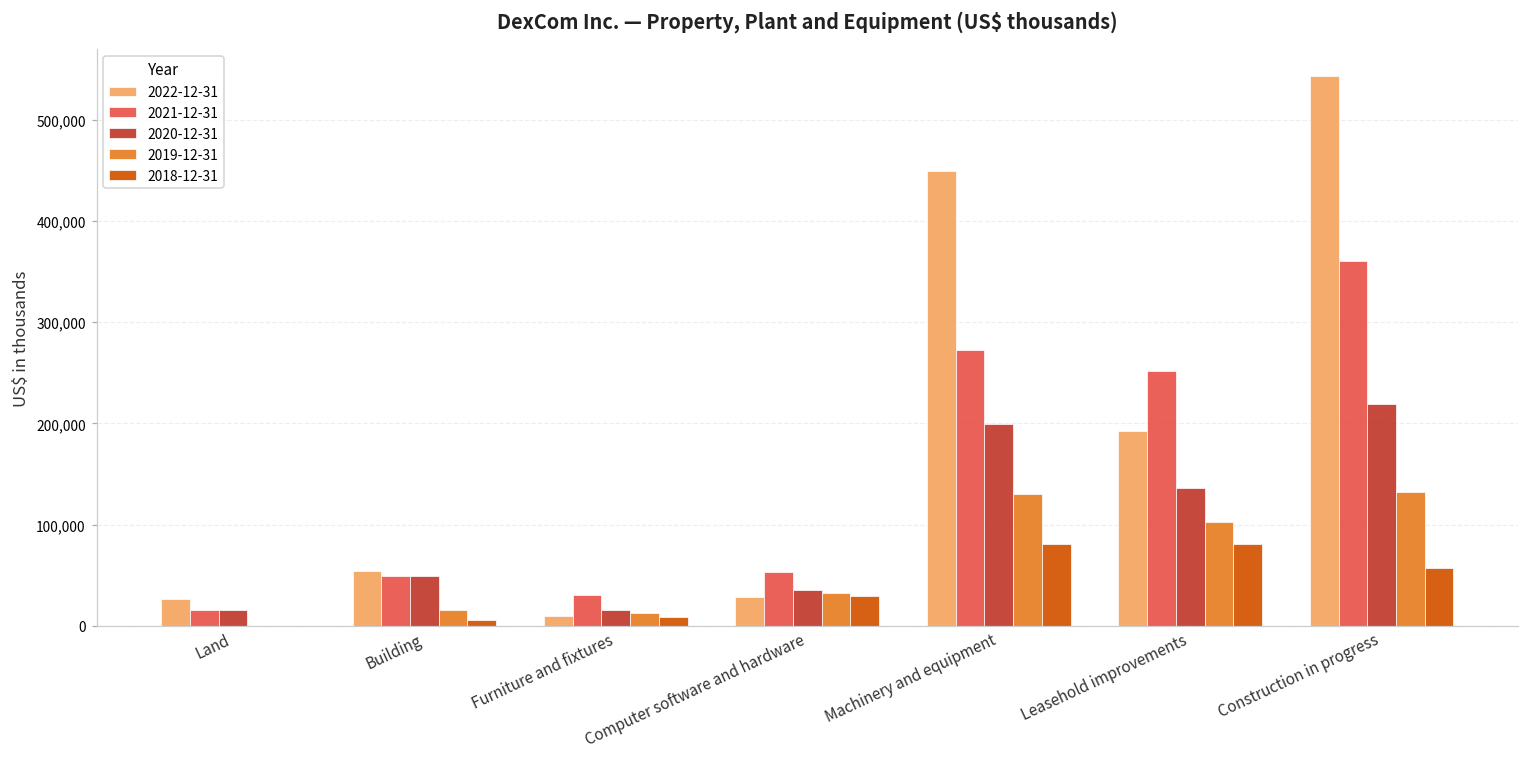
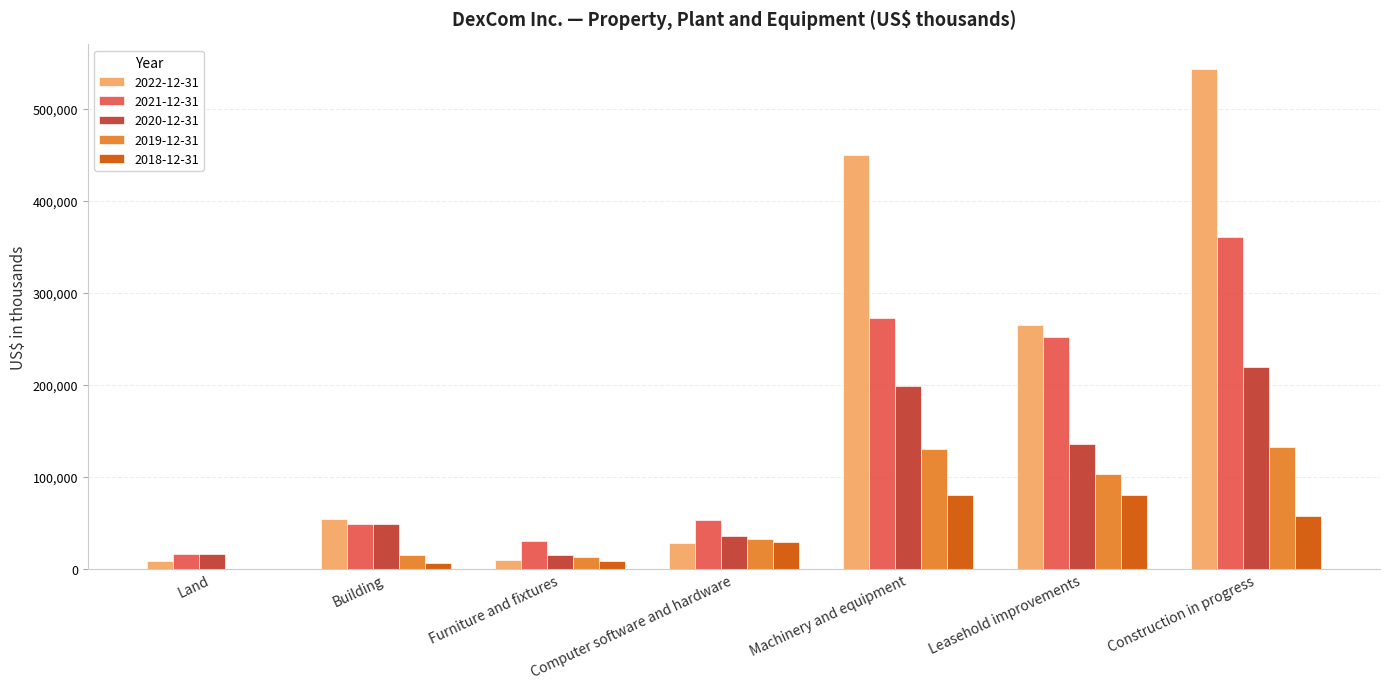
  {
    "2022-12-31": {
-     "Land": "30,000",
+     "Land": "10,000",
      "Building": "50,000",
      "Furniture and fixtures": "10,000",
      "Computer software and hardware": "30,000",
      "Machinery and equipment": "450,000",
-     "Leasehold improvements": "190,000",
+     "Leasehold improvements": "260,000",
      "Construction in progress": "540,000"
    }
  }
